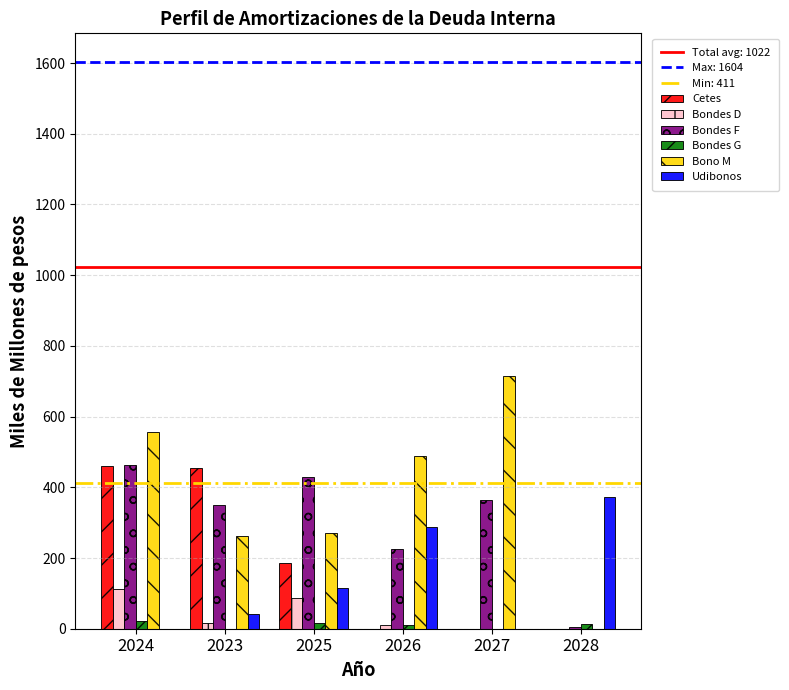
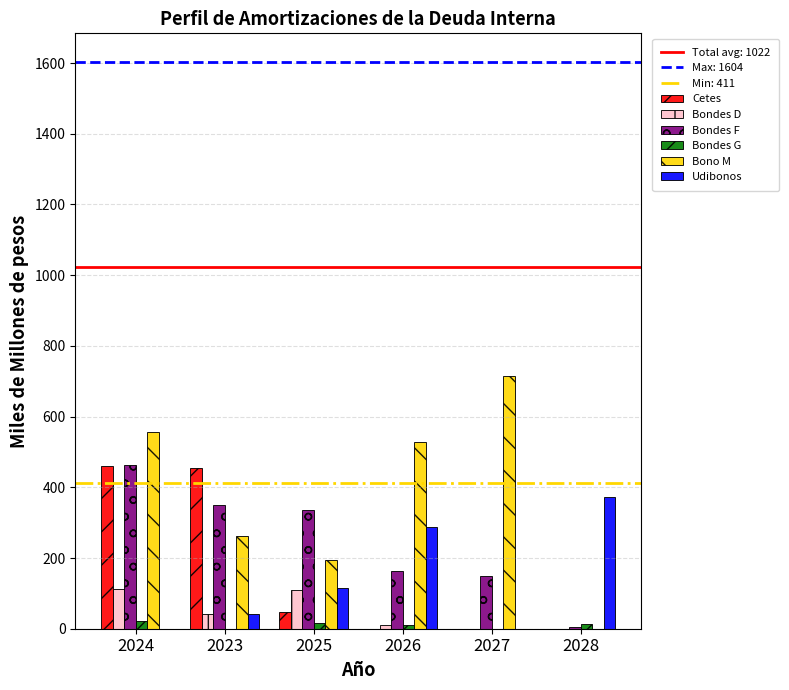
  {
    "Cetes": {
      "2024": 460,
      "2023": 450,
-     "2025": 190,
+     "2025": 50,
      "2026": 0,
      "2027": 0,
      "2028": 0
    },
    "Bondes D": {
      "2024": 110,
-     "2023": 20,
-     "2025": 90,
+     "2023": 40,
+     "2025": 110,
      "2026": 10,
      "2027": 0,
      "2028": 0
    },
    "Bondes F": {
      "2024": 460,
      "2023": 350,
-     "2025": 430,
-     "2026": 230,
-     "2027": 360
+     "2025": 340,
+     "2026": 160,
+     "2027": 150
    },
    "Bondes G": {
      "2024": 20,
      "2023": 0,
      "2025": 10,
      "2026": 10,
      "2027": 0,
      "2028": 10
    },
    "Bono M": {
      "2024": 560,
      "2023": 260,
-     "2025": 270,
-     "2026": 490,
+     "2025": 190,
+     "2026": 530,
      "2027": 710,
      "2028": 0
    },
    "Udibonos": {
      "2024": 0,
      "2023": 40,
      "2025": 110,
      "2026": 290,
      "2027": 0,
      "2028": 370
    }
  }
